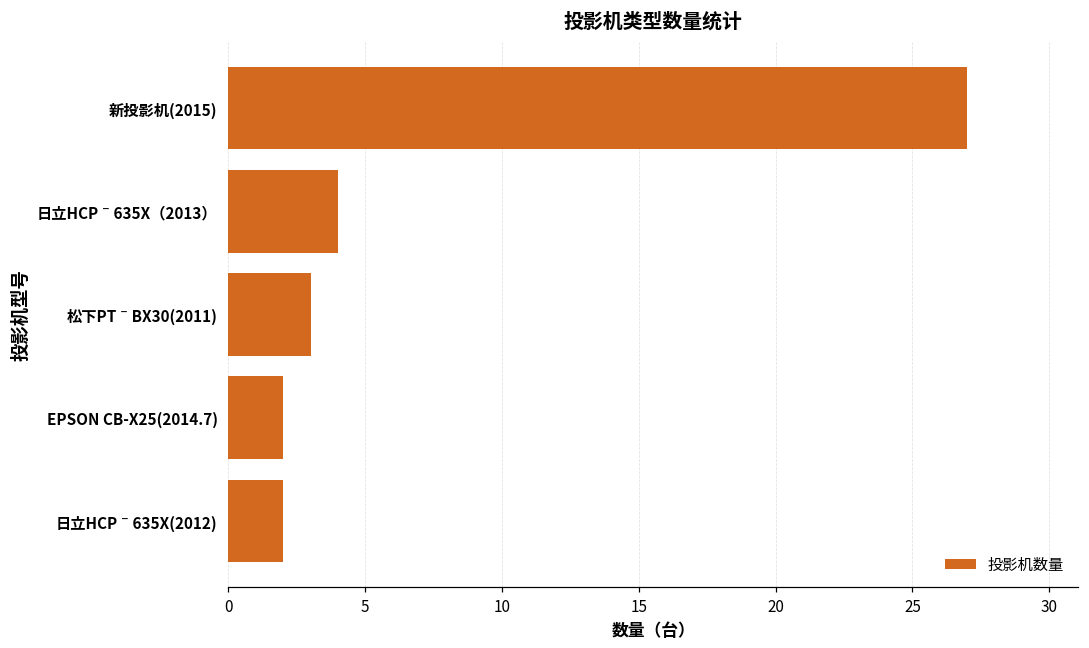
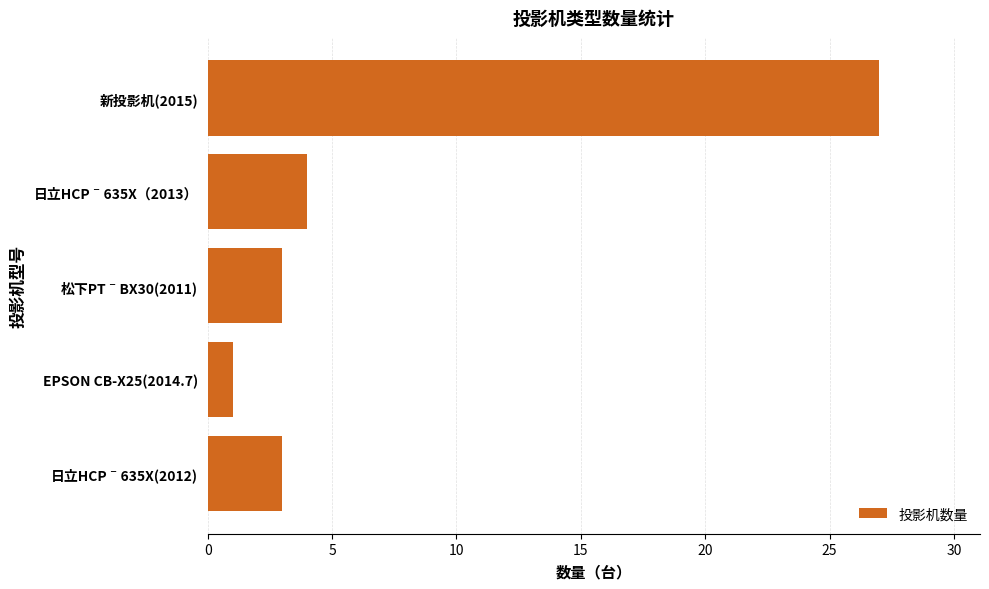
  {
    "新投影机(2015)": 27,
    "日立HCPˉ635X（2013）": 4,
    "松下PTˉBX30(2011)": 3,
-   "EPSON CB-X25(2014.7)": 2,
-   "日立HCPˉ635X(2012)": 2
+   "EPSON CB-X25(2014.7)": 1,
+   "日立HCPˉ635X(2012)": 3
  }
